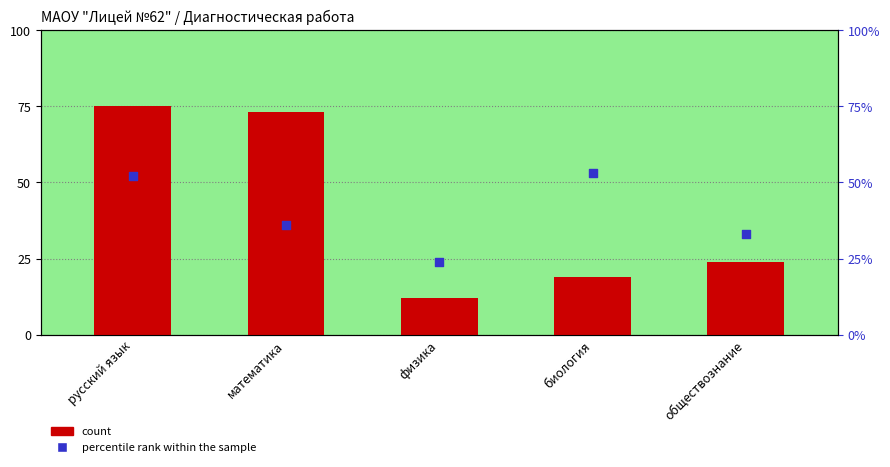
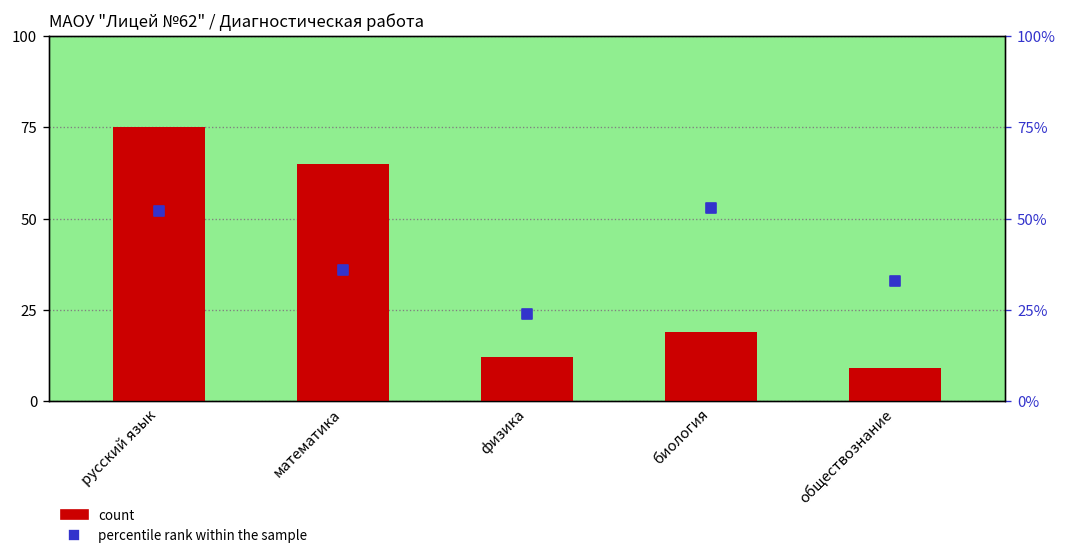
  {
    "count": {
      "русский язык": 75,
-     "математика": 73,
+     "математика": 65,
      "физика": 12,
      "биология": 19,
-     "обществознание": 24
+     "обществознание": 9
    }
  }
